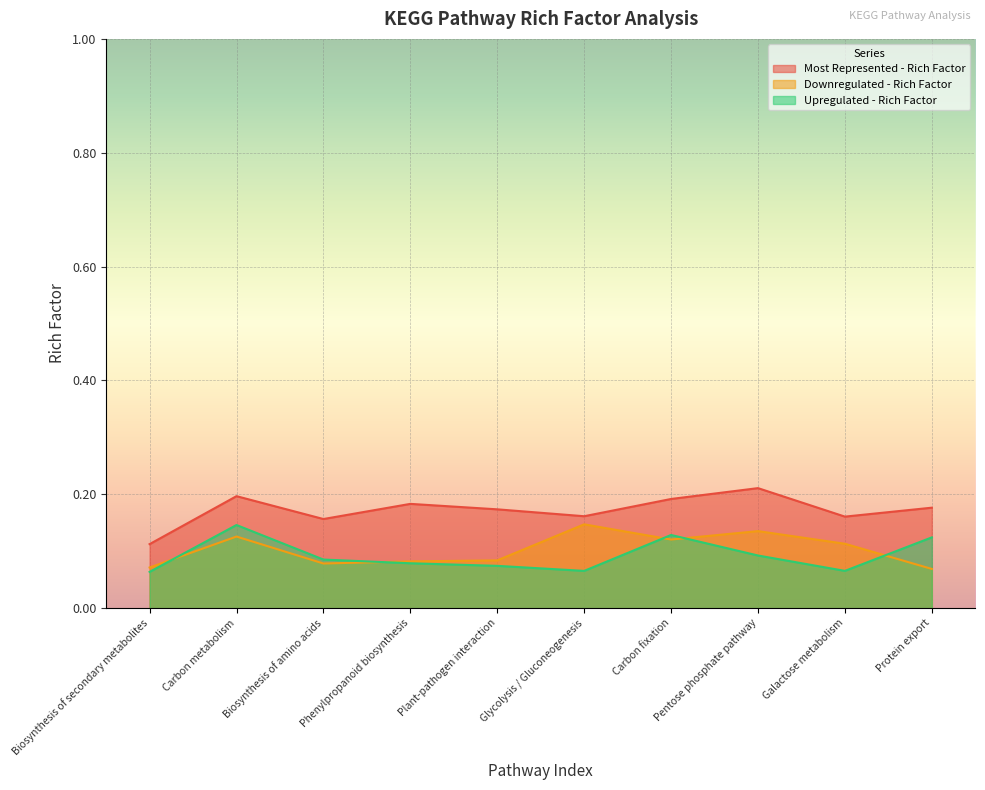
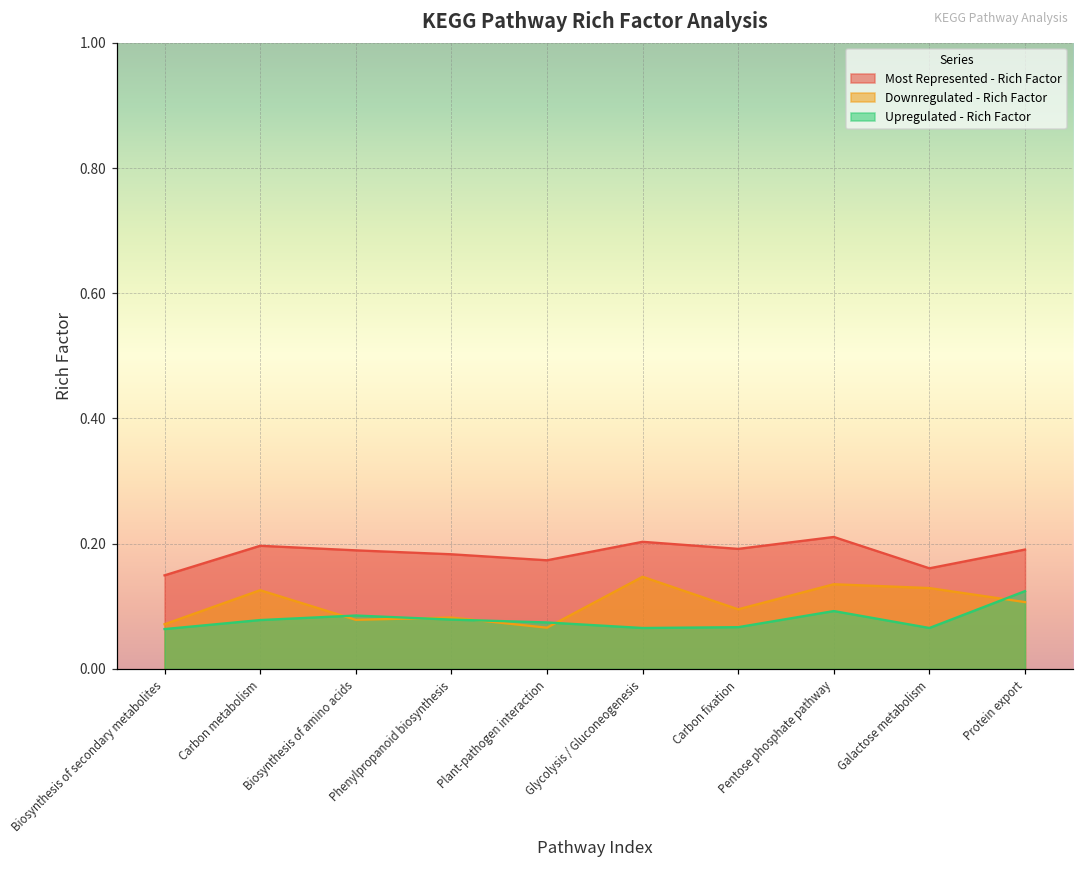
  {
    "Most Represented - Rich Factor": {
-     "Biosynthesis of secondary metabolites": 0.11,
+     "Biosynthesis of secondary metabolites": 0.15,
      "Carbon metabolism": 0.20,
-     "Biosynthesis of amino acids": 0.16,
+     "Biosynthesis of amino acids": 0.19,
      "Phenylpropanoid biosynthesis": 0.18,
      "Plant-pathogen interaction": 0.17,
-     "Glycolysis / Gluconeogenesis": 0.16,
+     "Glycolysis / Gluconeogenesis": 0.20,
      "Carbon fixation": 0.19,
      "Pentose phosphate pathway": 0.21,
      "Galactose metabolism": 0.16,
-     "Protein export": 0.18
+     "Protein export": 0.19
    },
    "Downregulated - Rich Factor": {
      "Biosynthesis of secondary metabolites": 0.07,
      "Carbon metabolism": 0.13,
      "Biosynthesis of amino acids": 0.08,
-     "Plant-pathogen interaction": 0.08,
+     "Plant-pathogen interaction": 0.07,
      "Glycolysis / Gluconeogenesis": 0.15,
-     "Carbon fixation": 0.12,
+     "Carbon fixation": 0.10,
      "Pentose phosphate pathway": 0.14,
-     "Galactose metabolism": 0.11,
-     "Protein export": 0.07
+     "Galactose metabolism": 0.13,
+     "Protein export": 0.11
    },
    "Upregulated - Rich Factor": {
      "Biosynthesis of secondary metabolites": 0.06,
-     "Carbon metabolism": 0.15,
+     "Carbon metabolism": 0.08,
      "Biosynthesis of amino acids": 0.09,
      "Plant-pathogen interaction": 0.07,
      "Glycolysis / Gluconeogenesis": 0.07,
-     "Carbon fixation": 0.13,
+     "Carbon fixation": 0.07,
      "Pentose phosphate pathway": 0.09,
      "Galactose metabolism": 0.07,
      "Protein export": 0.12
    }
  }
